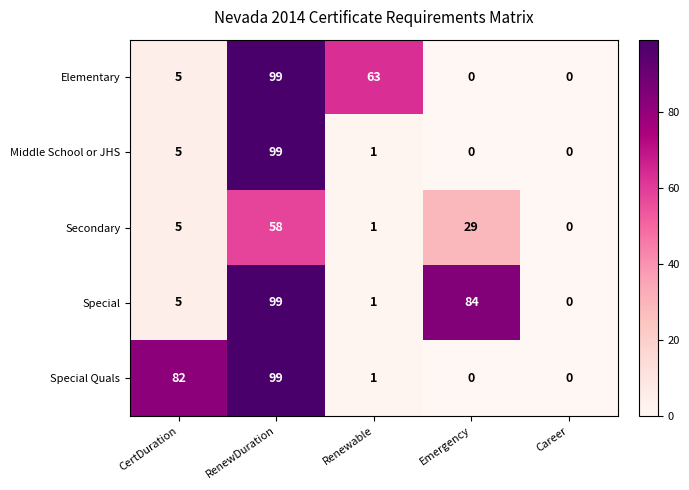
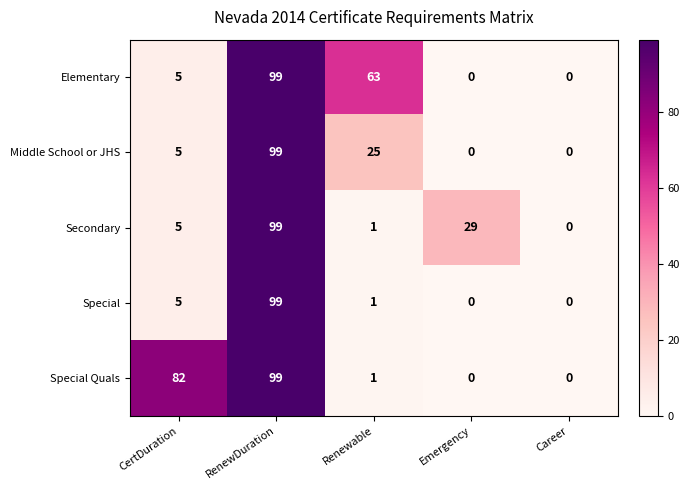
  {
    "Elementary": {
      "CertDuration": 5,
      "RenewDuration": 99,
      "Renewable": 63,
      "Emergency": 0,
      "Career": 0
    },
    "Middle School or JHS": {
      "CertDuration": 5,
      "RenewDuration": 99,
-     "Renewable": 1,
+     "Renewable": 25,
      "Emergency": 0,
      "Career": 0
    },
    "Secondary": {
      "CertDuration": 5,
-     "RenewDuration": 58,
+     "RenewDuration": 99,
      "Renewable": 1,
      "Emergency": 29,
      "Career": 0
    },
    "Special": {
      "CertDuration": 5,
      "RenewDuration": 99,
      "Renewable": 1,
-     "Emergency": 84,
+     "Emergency": 0,
      "Career": 0
    },
    "Special Quals": {
      "CertDuration": 82,
      "RenewDuration": 99,
      "Renewable": 1,
      "Emergency": 0,
      "Career": 0
    }
  }
